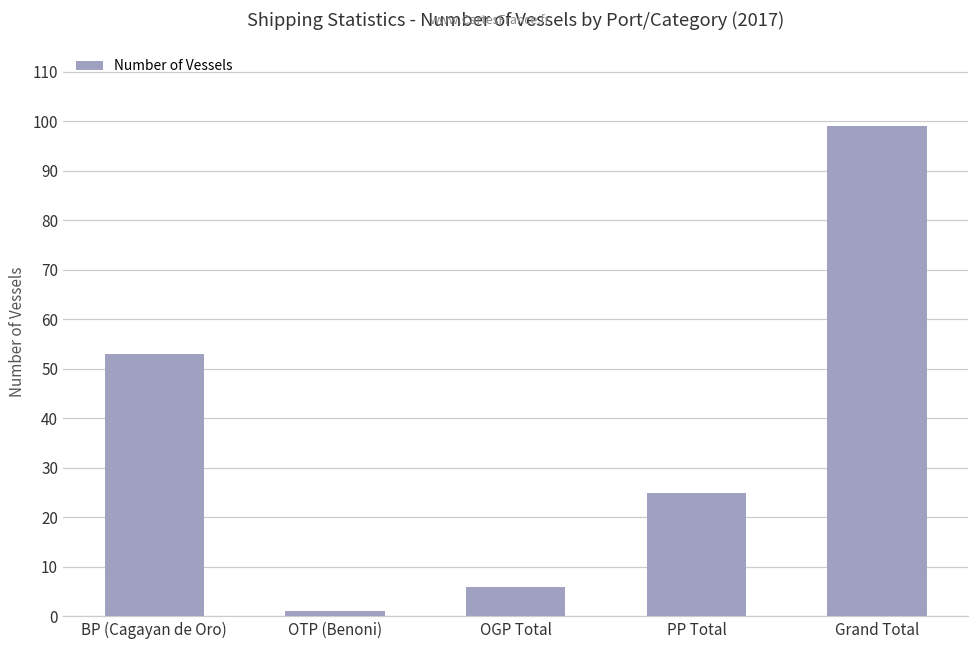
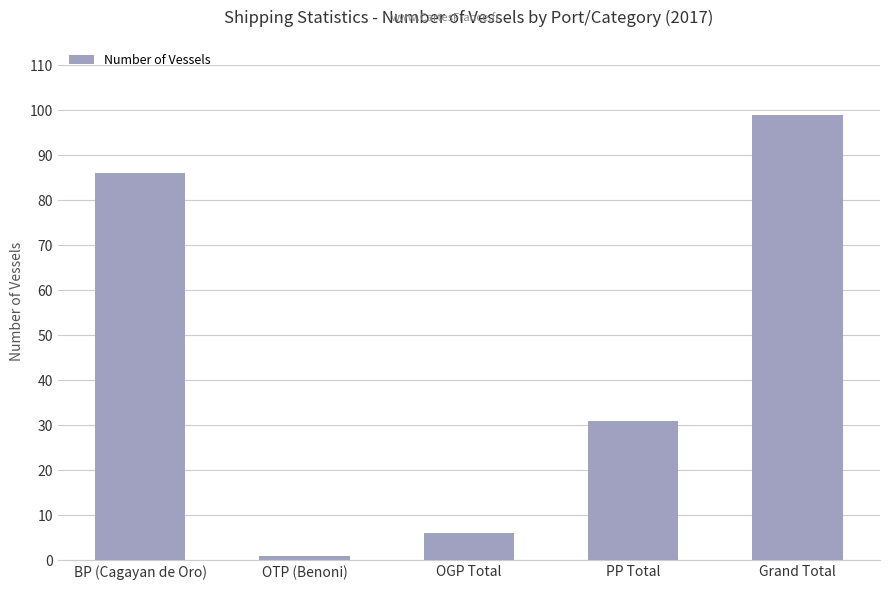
  {
-   "BP (Cagayan de Oro)": 53,
+   "BP (Cagayan de Oro)": 86,
    "OTP (Benoni)": 1,
    "OGP Total": 6,
-   "PP Total": 25,
+   "PP Total": 31,
    "Grand Total": 99
  }
